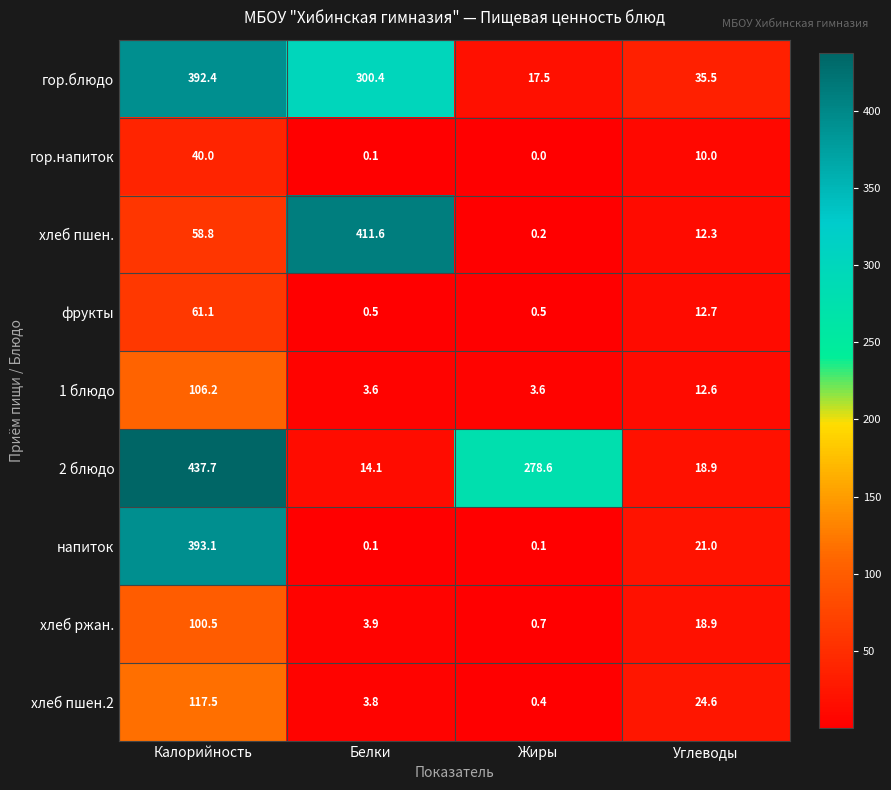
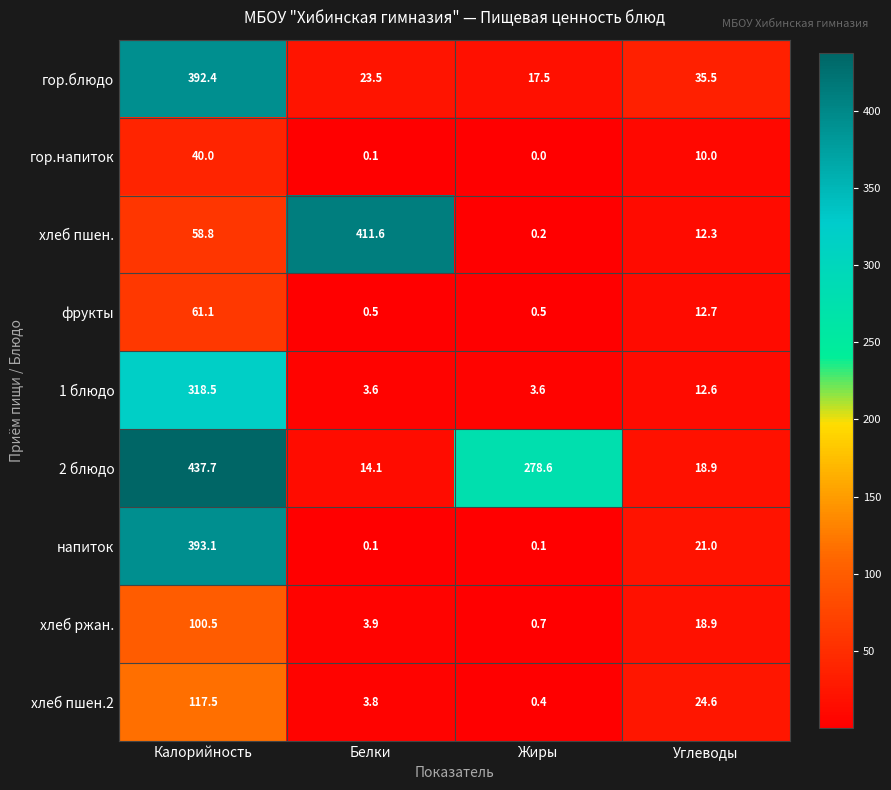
  {
    "гор.блюдо": {
      "Калорийность": 392.4,
-     "Белки": 300.4,
+     "Белки": 23.5,
      "Жиры": 17.5,
      "Углеводы": 35.5
    },
    "гор.напиток": {
      "Калорийность": 40.0,
      "Белки": 0.1,
      "Жиры": 0.0,
      "Углеводы": 10.0
    },
    "хлеб пшен.": {
      "Калорийность": 58.8,
      "Белки": 411.6,
      "Жиры": 0.2,
      "Углеводы": 12.3
    },
    "фрукты": {
      "Калорийность": 61.1,
      "Белки": 0.5,
      "Жиры": 0.5,
      "Углеводы": 12.7
    },
    "1 блюдо": {
-     "Калорийность": 106.2,
+     "Калорийность": 318.5,
      "Белки": 3.6,
      "Жиры": 3.6,
      "Углеводы": 12.6
    },
    "2 блюдо": {
      "Калорийность": 437.7,
      "Белки": 14.1,
      "Жиры": 278.6,
      "Углеводы": 18.9
    },
    "напиток": {
      "Калорийность": 393.1,
      "Белки": 0.1,
      "Жиры": 0.1,
      "Углеводы": 21.0
    },
    "хлеб ржан.": {
      "Калорийность": 100.5,
      "Белки": 3.9,
      "Жиры": 0.7,
      "Углеводы": 18.9
    },
    "хлеб пшен.2": {
      "Калорийность": 117.5,
      "Белки": 3.8,
      "Жиры": 0.4,
      "Углеводы": 24.6
    }
  }
